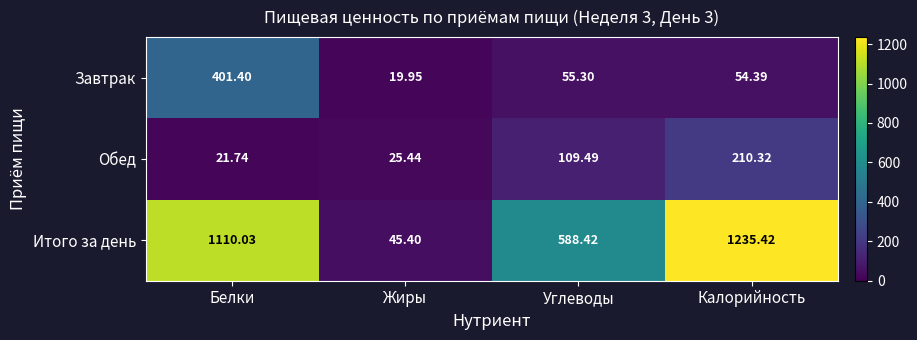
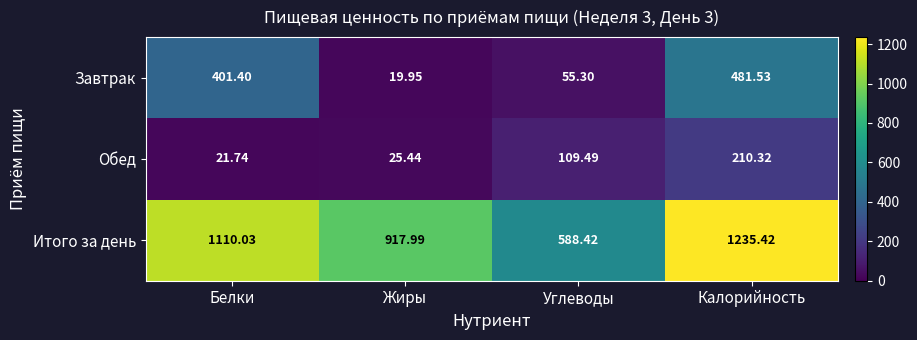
  {
    "Завтрак": {
      "Белки": 401.40,
      "Жиры": 19.95,
      "Углеводы": 55.30,
-     "Калорийность": 54.39
+     "Калорийность": 481.53
    },
    "Обед": {
      "Белки": 21.74,
      "Жиры": 25.44,
      "Углеводы": 109.49,
      "Калорийность": 210.32
    },
    "Итого за день": {
      "Белки": 1110.03,
-     "Жиры": 45.40,
+     "Жиры": 917.99,
      "Углеводы": 588.42,
      "Калорийность": 1235.42
    }
  }
